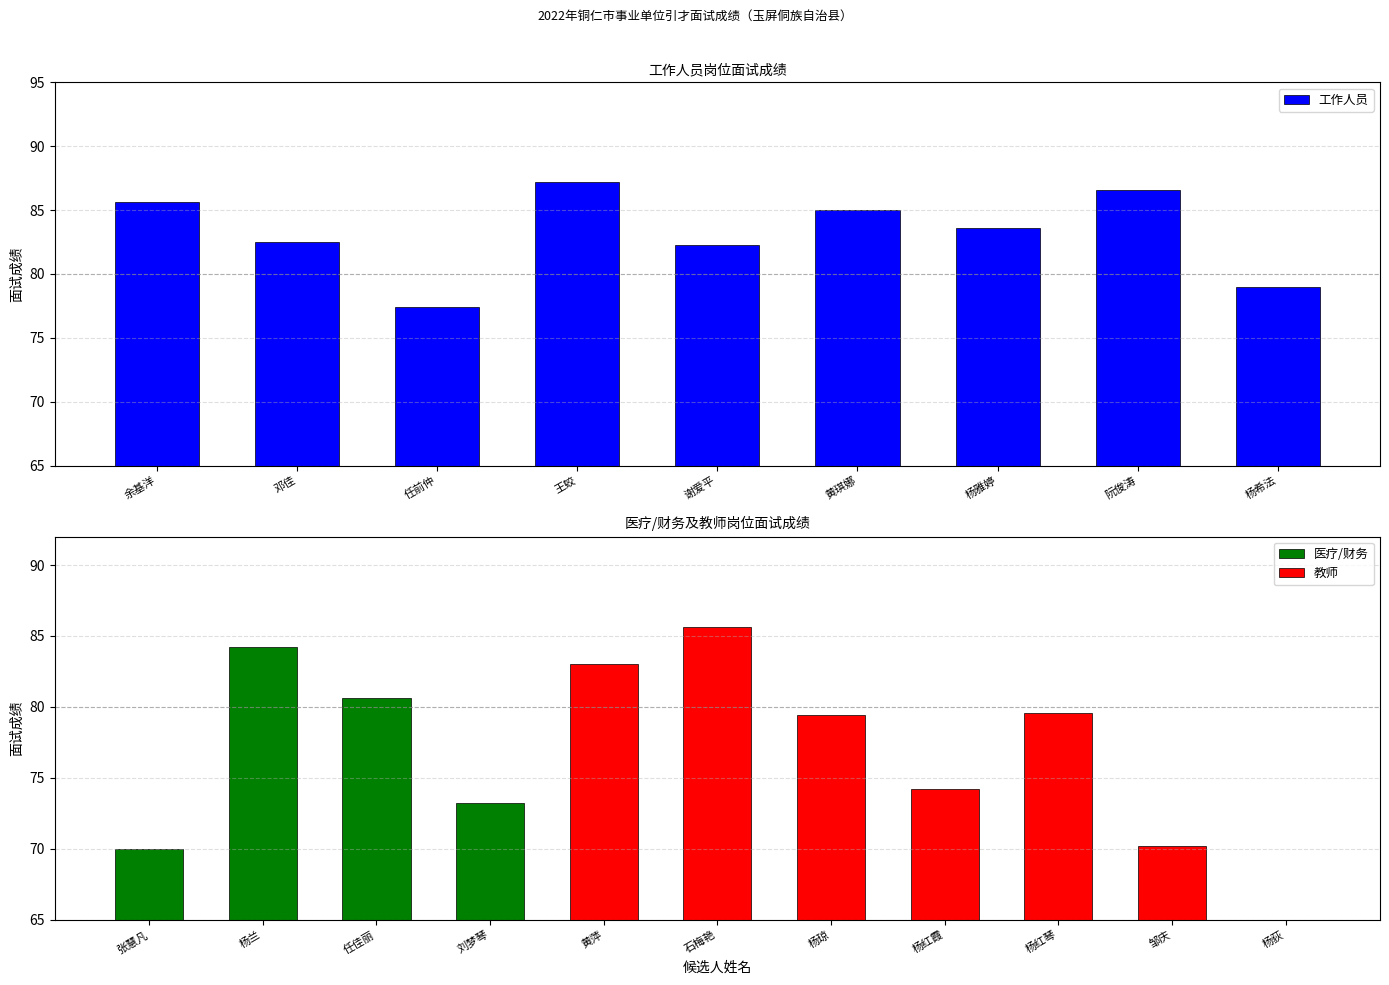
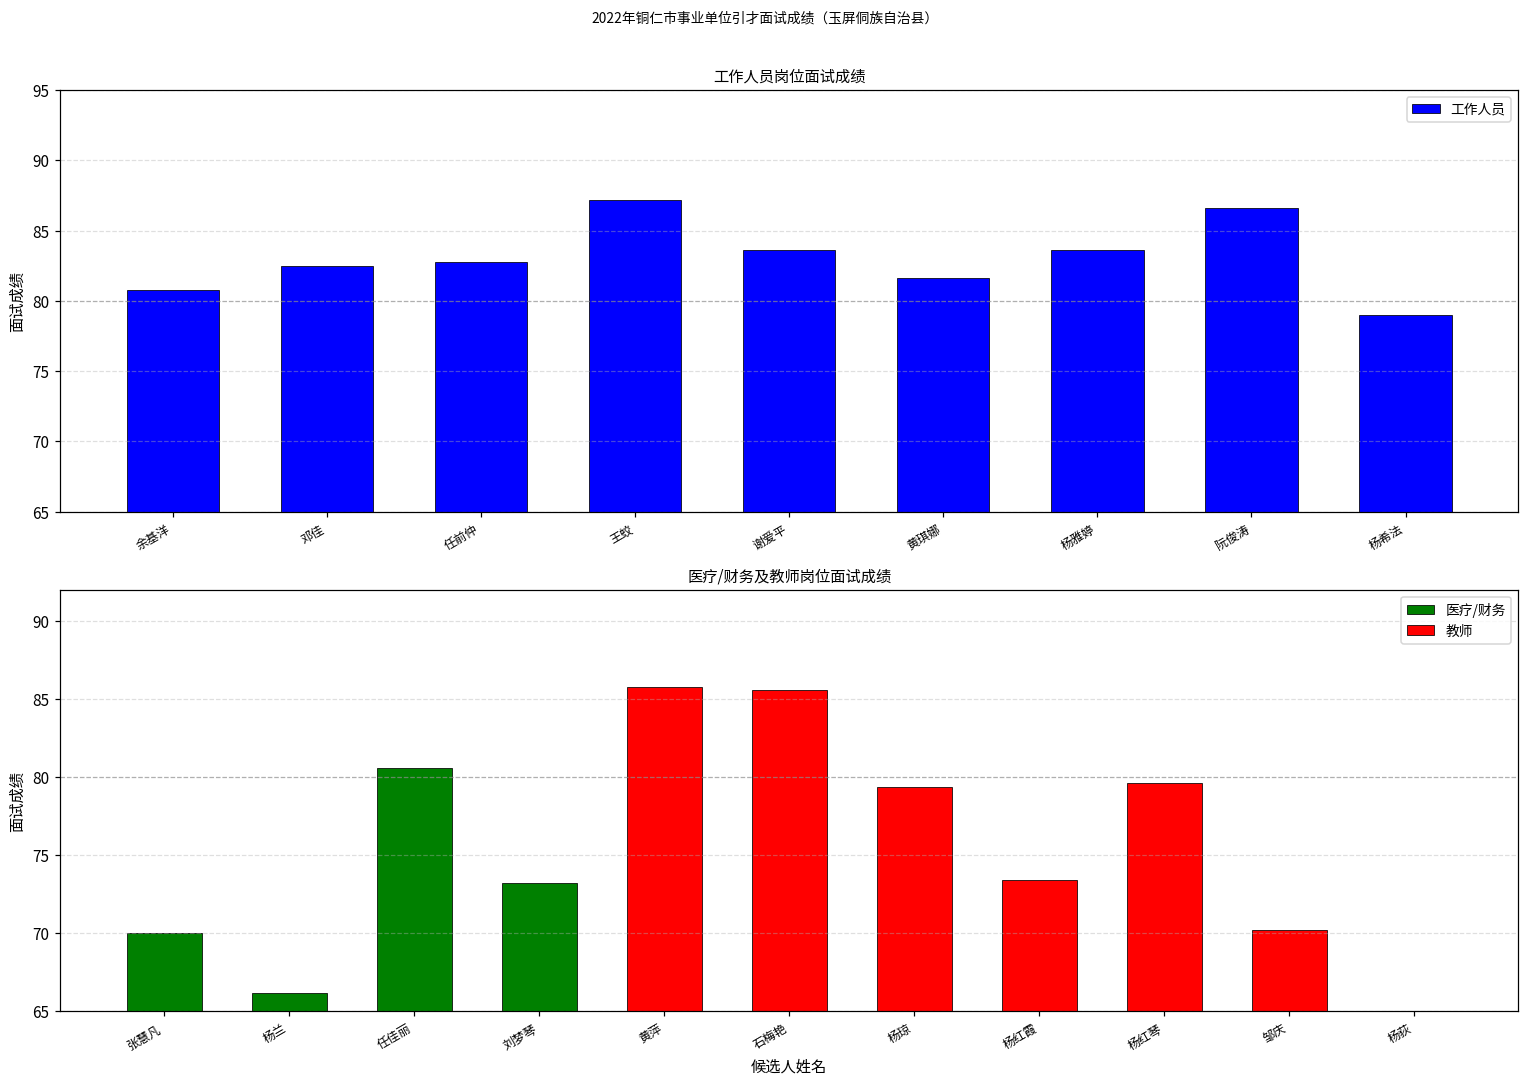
  {
    "工作人员岗位面试成绩": {
-     "余基洋": 85.6,
+     "余基洋": 80.8,
      "邓佳": 82.5,
-     "任前仲": 77.4,
+     "任前仲": 82.8,
      "王蛟": 87.2,
-     "谢爱平": 82.3,
-     "黄琪娜": 85.0,
+     "谢爱平": 83.6,
+     "黄琪娜": 81.6,
      "杨雅婷": 83.6,
      "阮俊涛": 86.6,
      "杨希法": 79.0
    },
    "医疗/财务及教师岗位面试成绩": {
      "张慧凡": 70.0,
-     "杨兰": 84.2,
+     "杨兰": 66.2,
      "任佳丽": 80.6,
      "刘梦琴": 73.2,
-     "黄萍": 83.0,
+     "黄萍": 85.8,
      "石梅艳": 85.6,
      "杨琼": 79.4,
-     "杨红霞": 74.2,
+     "杨红霞": 73.4,
      "杨红琴": 79.6,
      "邹庆": 70.2
    }
  }
